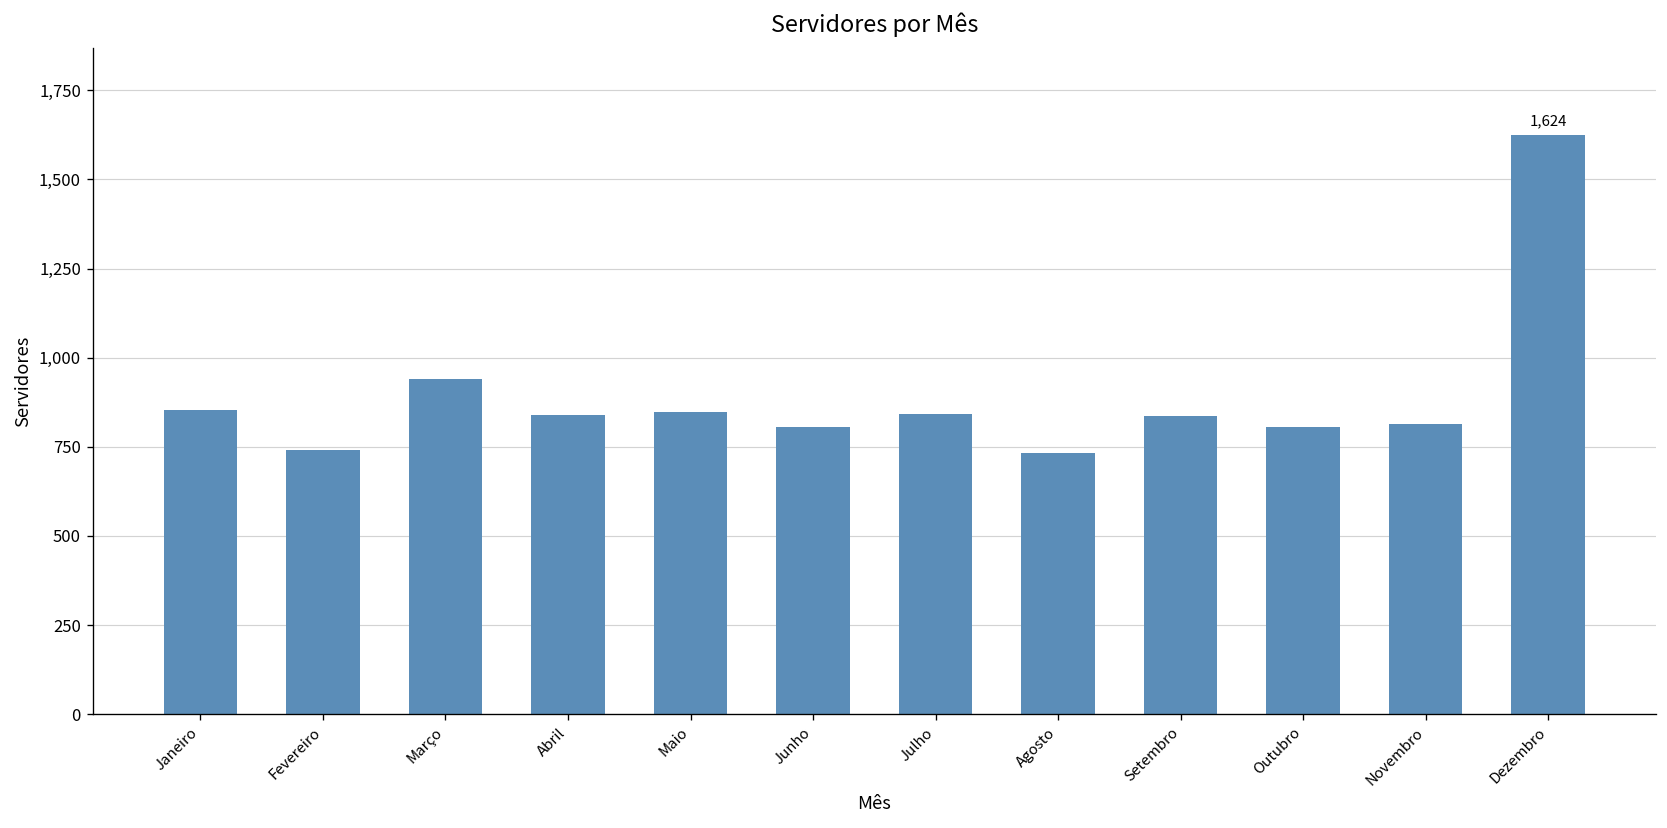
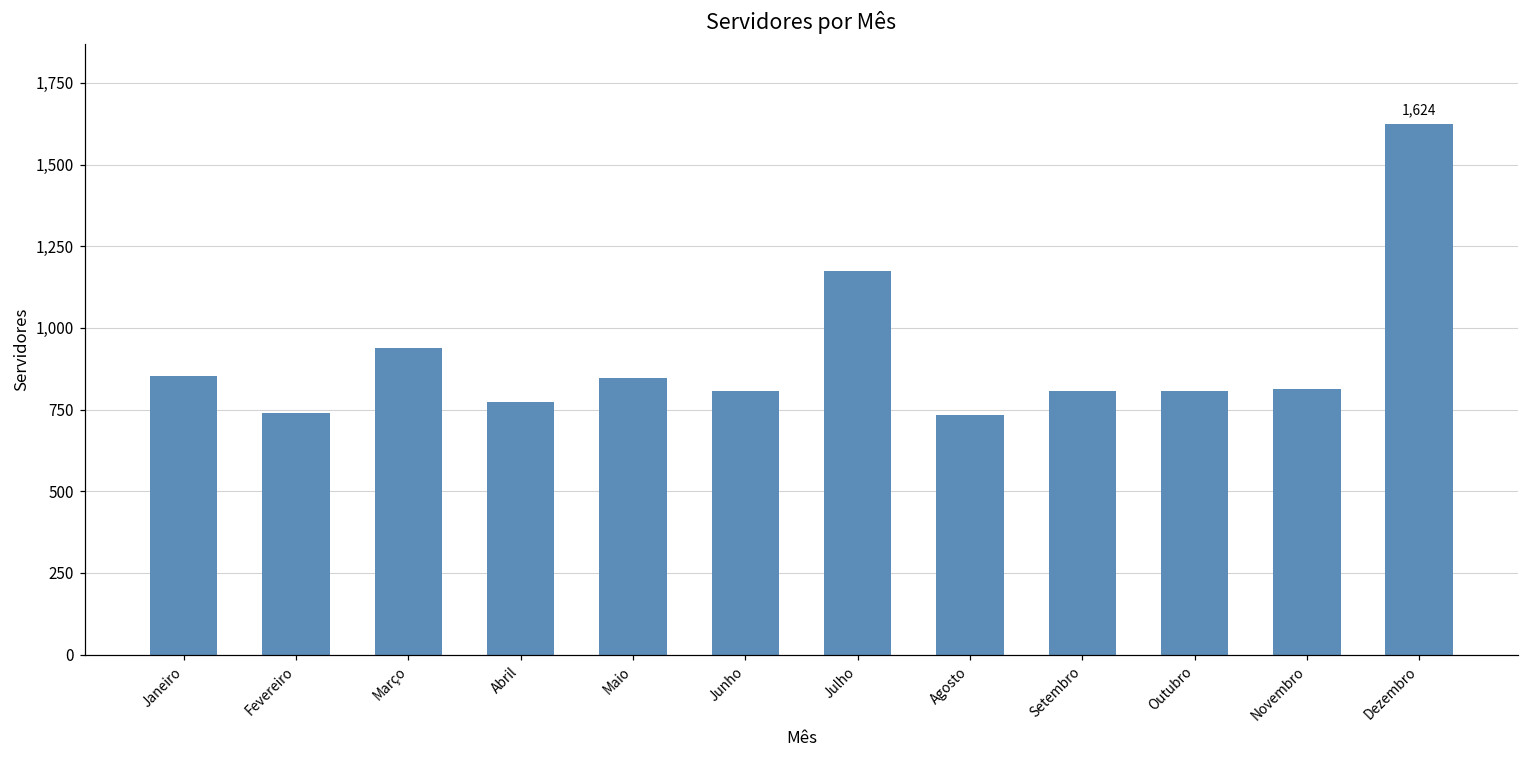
  {
    "Janeiro": "850",
    "Fevereiro": "740",
    "Março": "940",
-   "Abril": "840",
+   "Abril": "770",
    "Maio": "850",
    "Junho": "810",
-   "Julho": "840",
+   "Julho": "1,180",
    "Agosto": "730",
-   "Setembro": "840",
+   "Setembro": "810",
    "Outubro": "810",
    "Novembro": "810"
  }
